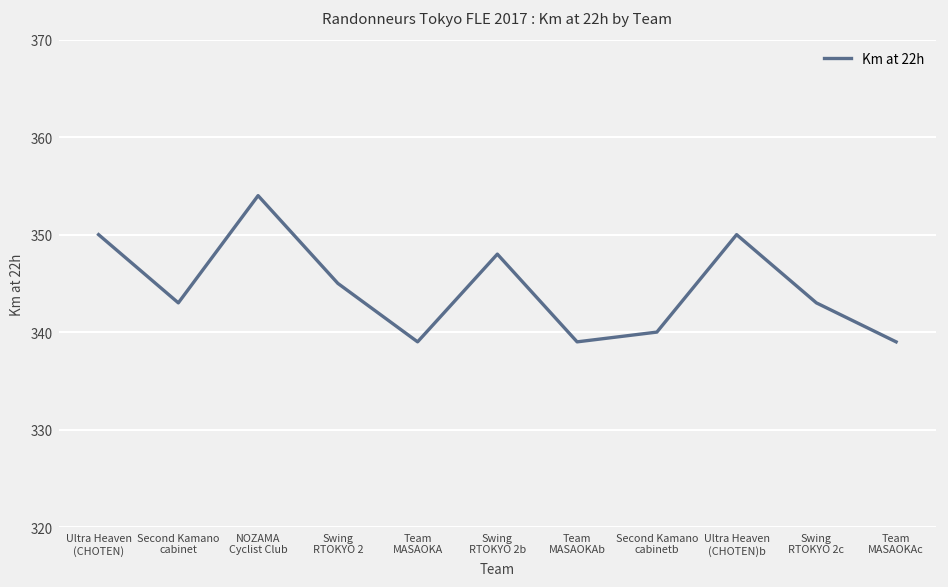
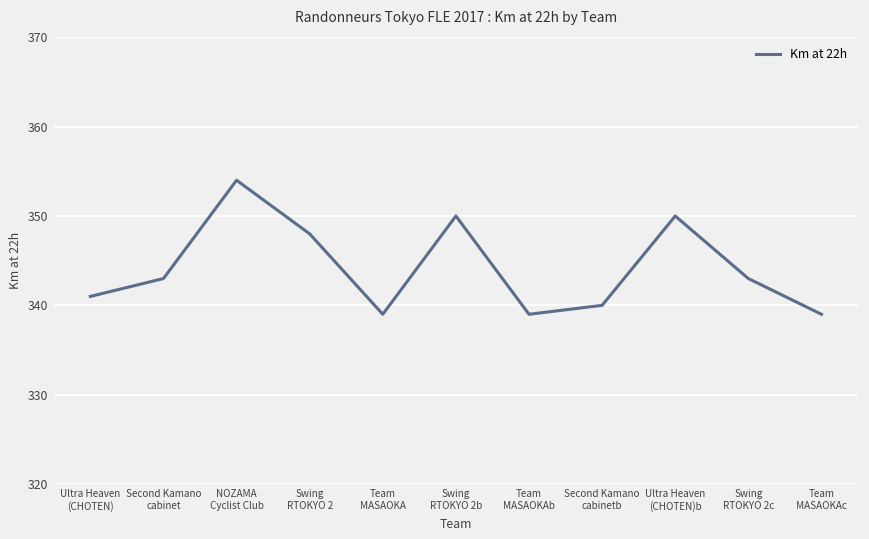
  {
-   "Ultra Heaven (CHOTEN)": 350,
+   "Ultra Heaven (CHOTEN)": 341,
    "Second Kamano cabinet": 343,
    "NOZAMA Cyclist Club": 354,
-   "Swing RTOKYO 2": 345,
+   "Swing RTOKYO 2": 348,
    "Team MASAOKA": 339,
-   "Swing RTOKYO 2b": 348,
+   "Swing RTOKYO 2b": 350,
    "Team MASAOKAb": 339,
    "Second Kamano cabinetb": 340,
    "Ultra Heaven (CHOTEN)b": 350,
    "Swing RTOKYO 2c": 343,
    "Team MASAOKAc": 339
  }
